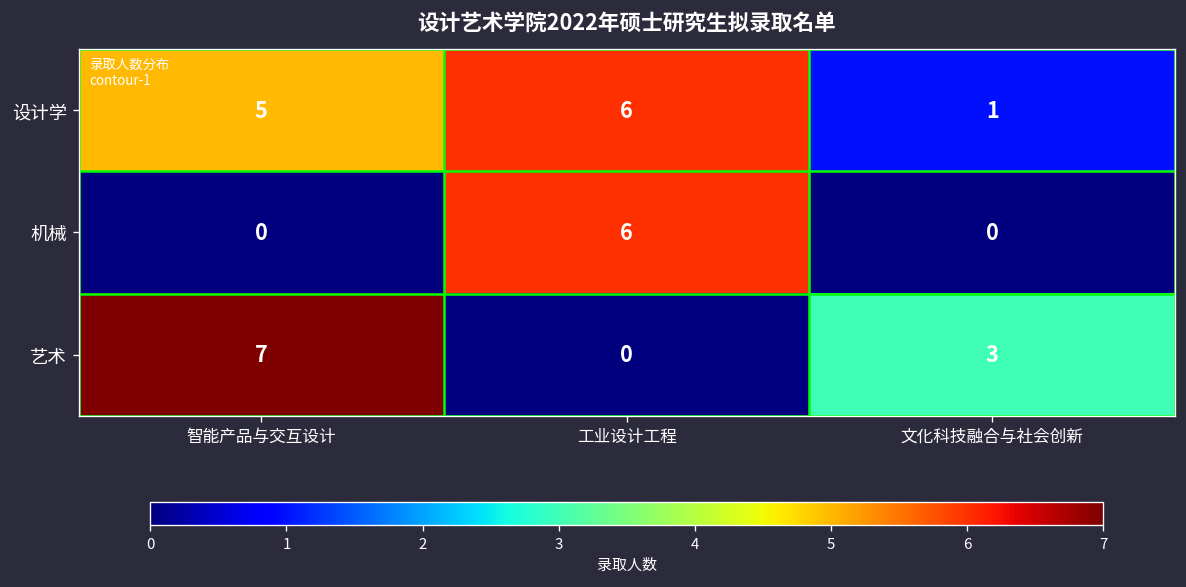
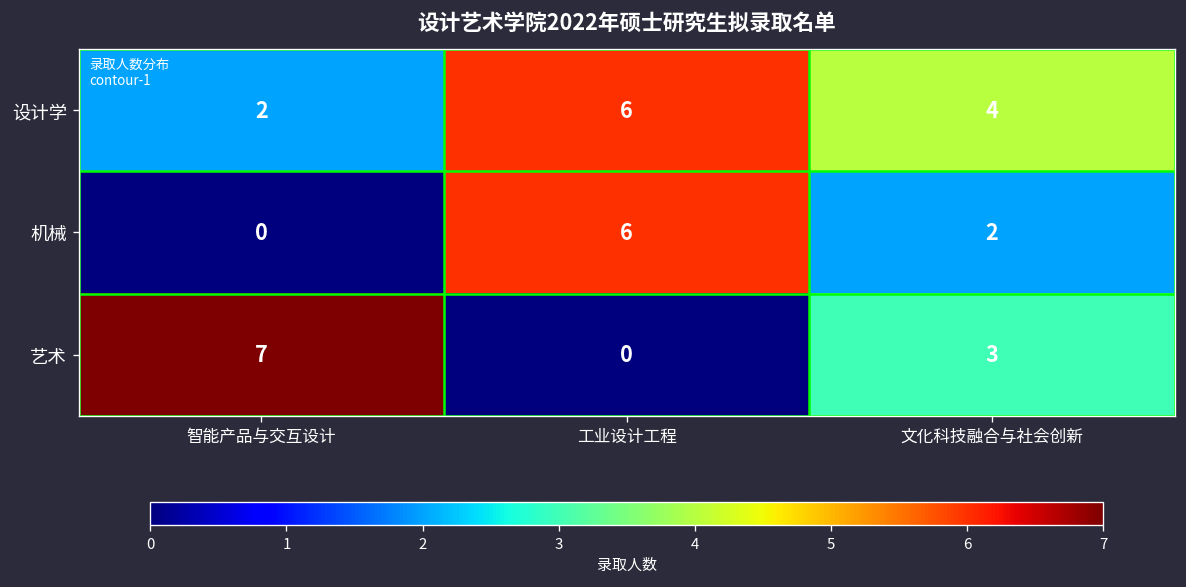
  {
    "设计学": {
-     "智能产品与交互设计": 5,
+     "智能产品与交互设计": 2,
      "工业设计工程": 6,
-     "文化科技融合与社会创新": 1
+     "文化科技融合与社会创新": 4
    },
    "机械": {
      "智能产品与交互设计": 0,
      "工业设计工程": 6,
-     "文化科技融合与社会创新": 0
+     "文化科技融合与社会创新": 2
    },
    "艺术": {
      "智能产品与交互设计": 7,
      "工业设计工程": 0,
      "文化科技融合与社会创新": 3
    }
  }
